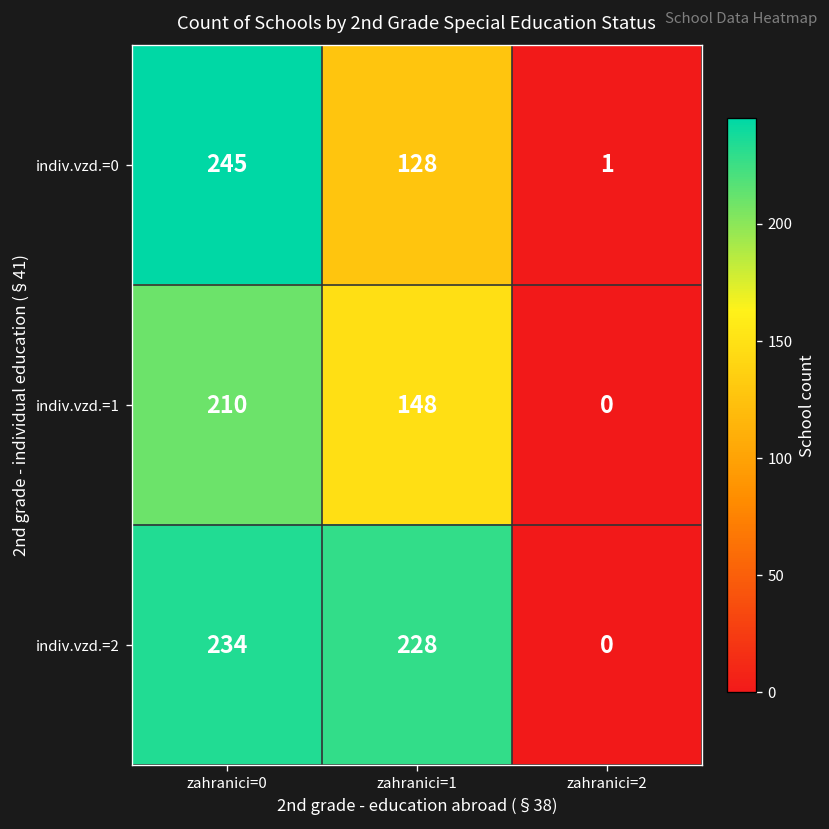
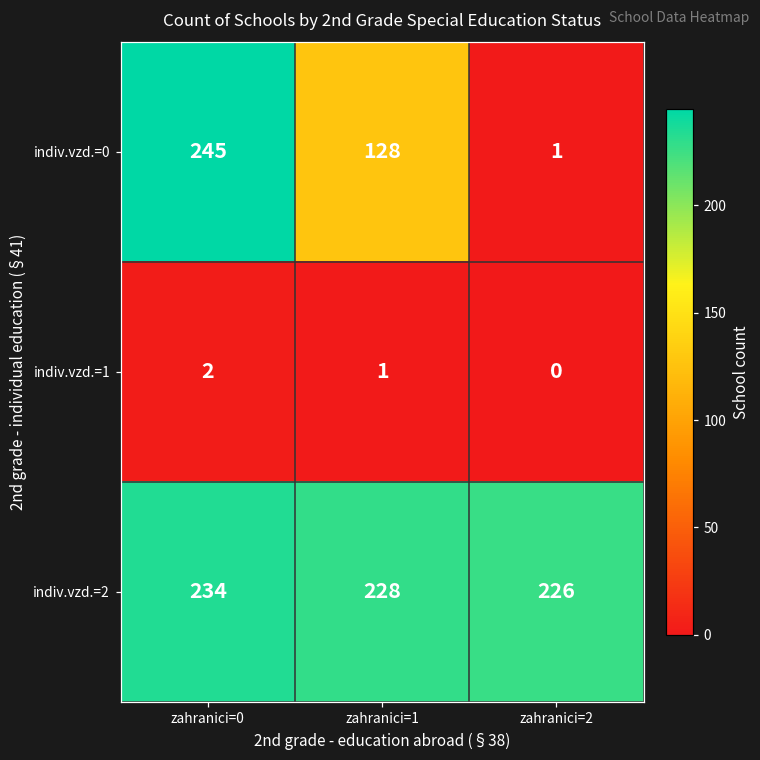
  {
    "indiv.vzd.=0": {
      "zahranici=0": 245,
      "zahranici=1": 128,
      "zahranici=2": 1
    },
    "indiv.vzd.=1": {
-     "zahranici=0": 210,
-     "zahranici=1": 148,
+     "zahranici=0": 2,
+     "zahranici=1": 1,
      "zahranici=2": 0
    },
    "indiv.vzd.=2": {
      "zahranici=0": 234,
      "zahranici=1": 228,
-     "zahranici=2": 0
+     "zahranici=2": 226
    }
  }
